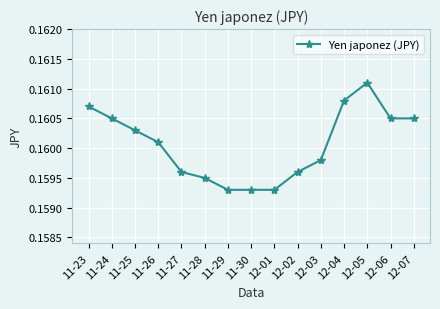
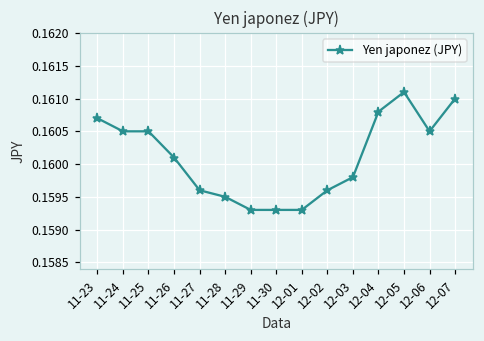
  {
    "11-23": 0.1607,
    "11-24": 0.1605,
-   "11-25": 0.1603,
+   "11-25": 0.1605,
    "11-26": 0.1601,
    "11-27": 0.1596,
    "11-28": 0.1595,
    "11-29": 0.1593,
    "11-30": 0.1593,
    "12-01": 0.1593,
    "12-02": 0.1596,
    "12-03": 0.1598,
    "12-04": 0.1608,
    "12-05": 0.1611,
    "12-06": 0.1605,
-   "12-07": 0.1605
+   "12-07": 0.1610
  }
